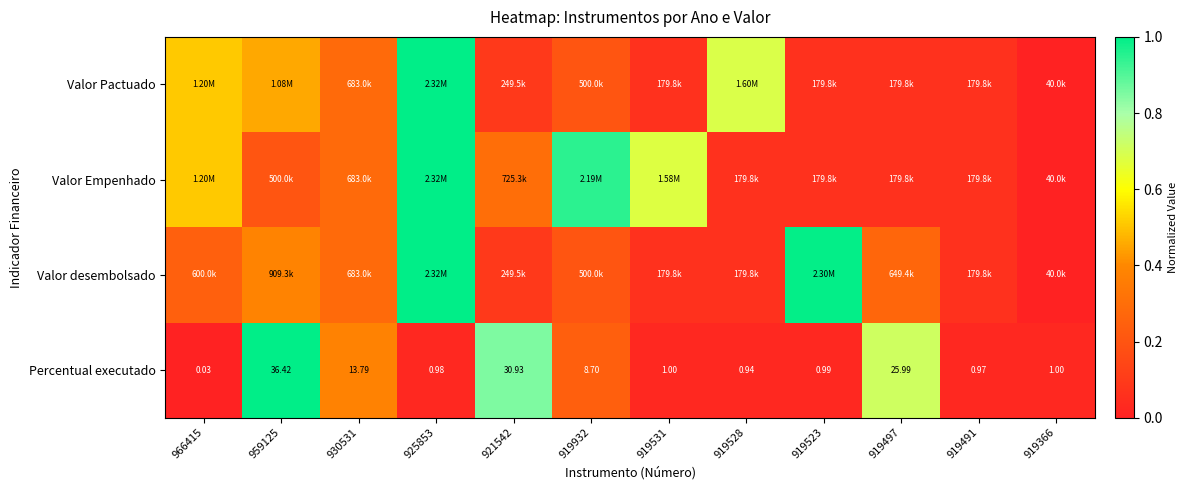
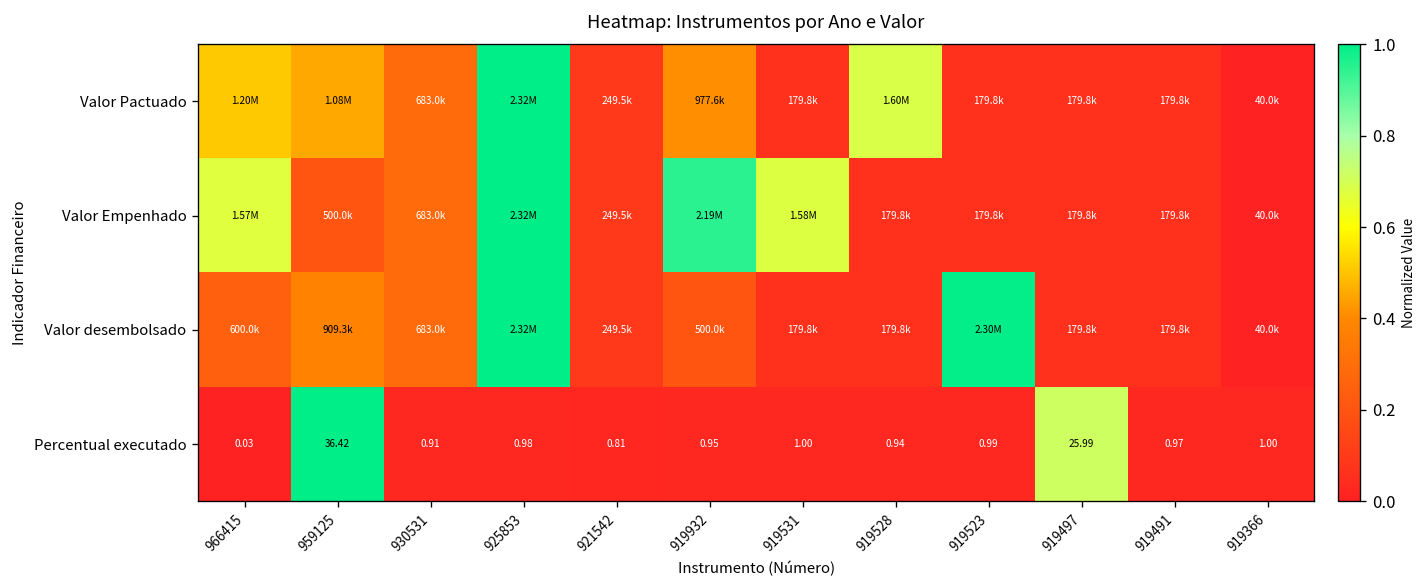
  {
    "Valor Pactuado": {
      "966415": "1.20M",
      "959125": "1.08M",
      "930531": "683.0k",
      "925853": "2.32M",
      "921542": "249.5k",
-     "919932": "500.0k",
+     "919932": "977.6k",
      "919531": "179.8k",
      "919528": "1.60M",
      "919523": "179.8k",
      "919497": "179.8k",
      "919491": "179.8k",
      "919366": "40.0k"
    },
    "Valor Empenhado": {
-     "966415": "1.20M",
+     "966415": "1.57M",
      "959125": "500.0k",
      "930531": "683.0k",
      "925853": "2.32M",
-     "921542": "725.3k",
+     "921542": "249.5k",
      "919932": "2.19M",
      "919531": "1.58M",
      "919528": "179.8k",
      "919523": "179.8k",
      "919497": "179.8k",
      "919491": "179.8k",
      "919366": "40.0k"
    },
    "Valor desembolsado": {
      "966415": "600.0k",
      "959125": "909.3k",
      "930531": "683.0k",
      "925853": "2.32M",
      "921542": "249.5k",
      "919932": "500.0k",
      "919531": "179.8k",
      "919528": "179.8k",
      "919523": "2.30M",
-     "919497": "649.4k",
+     "919497": "179.8k",
      "919491": "179.8k",
      "919366": "40.0k"
    },
    "Percentual executado": {
      "966415": "0.03",
      "959125": "36.42",
-     "930531": "13.79",
+     "930531": "0.91",
      "925853": "0.98",
-     "921542": "30.93",
-     "919932": "8.70",
+     "921542": "0.81",
+     "919932": "0.95",
      "919531": "1.00",
      "919528": "0.94",
      "919523": "0.99",
      "919497": "25.99",
      "919491": "0.97",
      "919366": "1.00"
    }
  }
